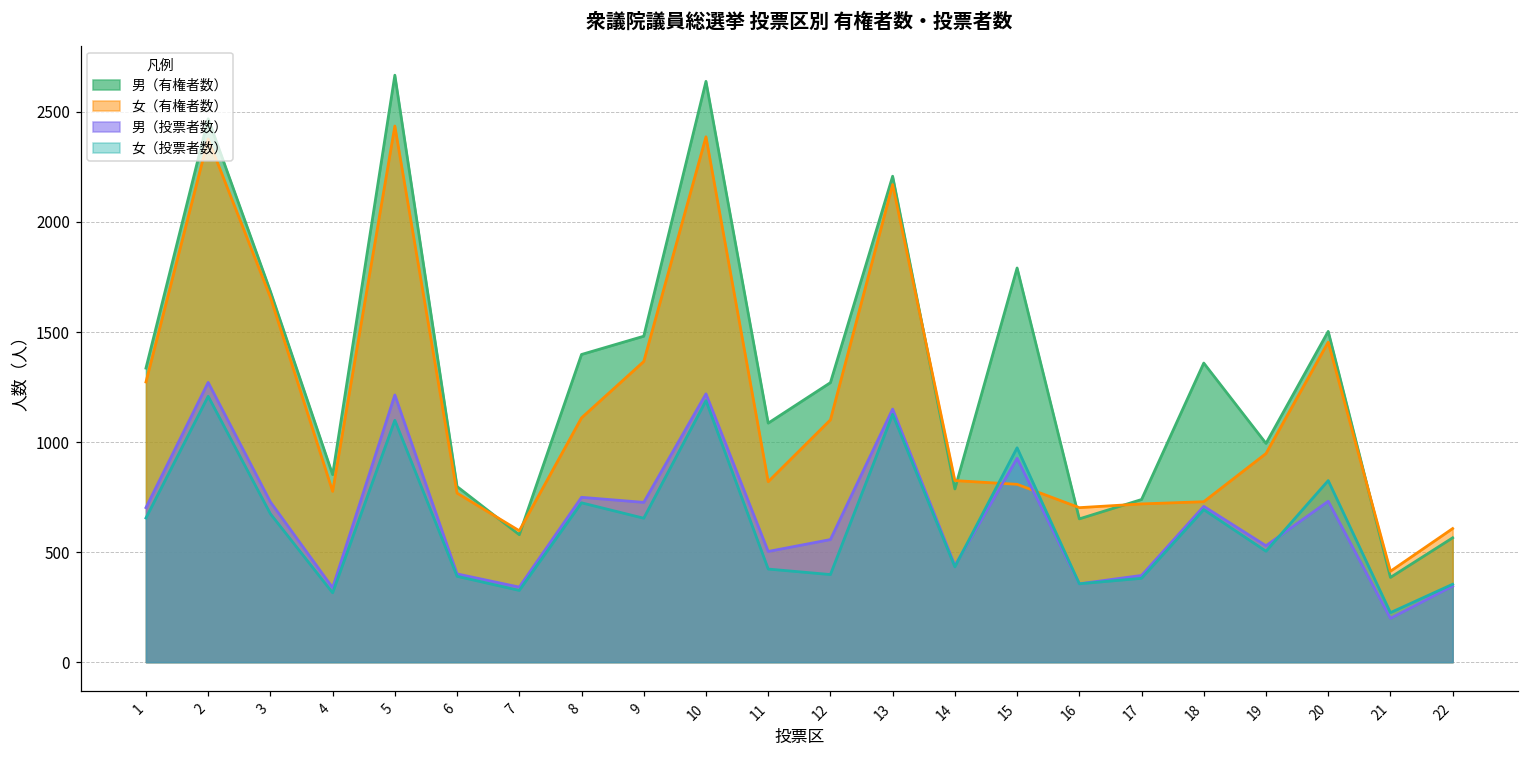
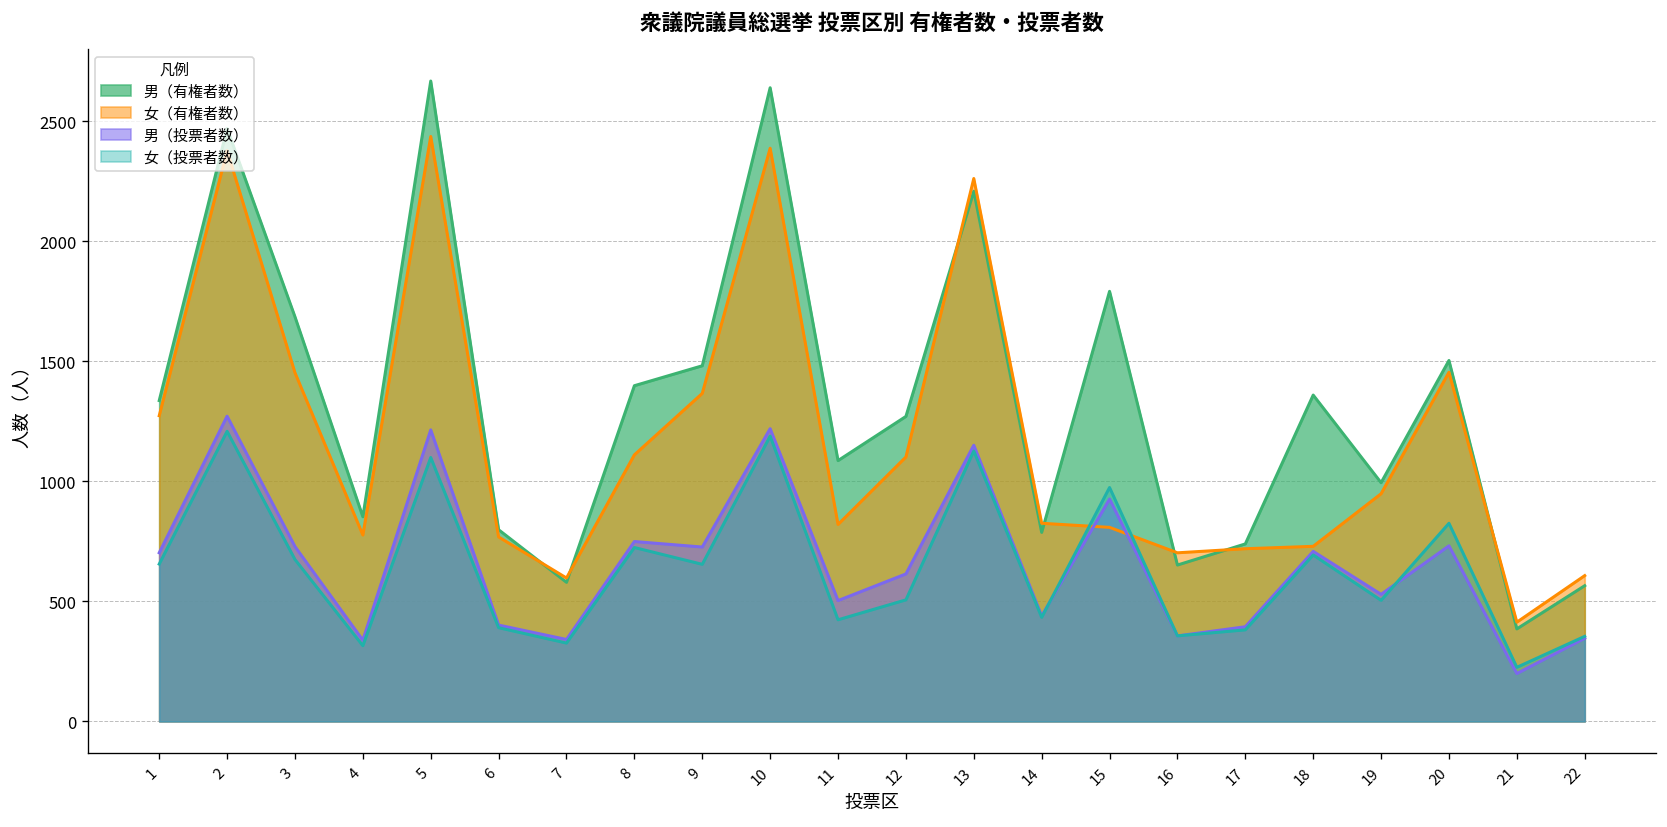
  {
    "男（有権者数）": {
      "1": 1340,
      "3": 1690,
      "4": 850,
      "5": 2670,
      "6": 800,
      "7": 580,
      "8": 1400,
      "9": 1480,
      "10": 2640,
      "11": 1090,
      "12": 1270,
      "13": 2210,
      "14": 790,
      "15": 1790,
      "16": 650,
      "17": 740,
      "18": 1360,
      "19": 990,
      "20": 1500,
      "21": 390,
      "22": 570
    },
    "女（有権者数）": {
      "1": 1270,
-     "3": 1660,
+     "3": 1450,
      "4": 780,
      "5": 2440,
      "6": 770,
      "7": 600,
      "8": 1110,
      "9": 1370,
      "10": 2390,
      "11": 820,
      "12": 1100,
-     "13": 2170,
+     "13": 2260,
      "14": 830,
      "15": 810,
      "16": 700,
      "17": 720,
      "18": 730,
      "19": 950,
      "20": 1450,
      "21": 410,
      "22": 610
    },
    "男（投票者数）": {
      "1": 700,
      "2": 1270,
      "3": 730,
      "4": 340,
      "5": 1210,
      "7": 340,
      "8": 750,
      "9": 730,
      "10": 1220,
      "11": 500,
-     "12": 560,
+     "12": 610,
      "13": 1150,
      "15": 930,
      "17": 390,
      "18": 710,
      "19": 530,
      "20": 730,
      "21": 200
    },
    "女（投票者数）": {
      "1": 660,
      "2": 1210,
      "3": 670,
      "4": 320,
      "5": 1100,
      "7": 330,
      "8": 720,
      "9": 650,
      "10": 1190,
      "11": 420,
-     "12": 400,
+     "12": 510,
      "13": 1130,
      "15": 970,
      "17": 380,
      "18": 690,
      "19": 500,
      "20": 830,
      "21": 230
    }
  }
